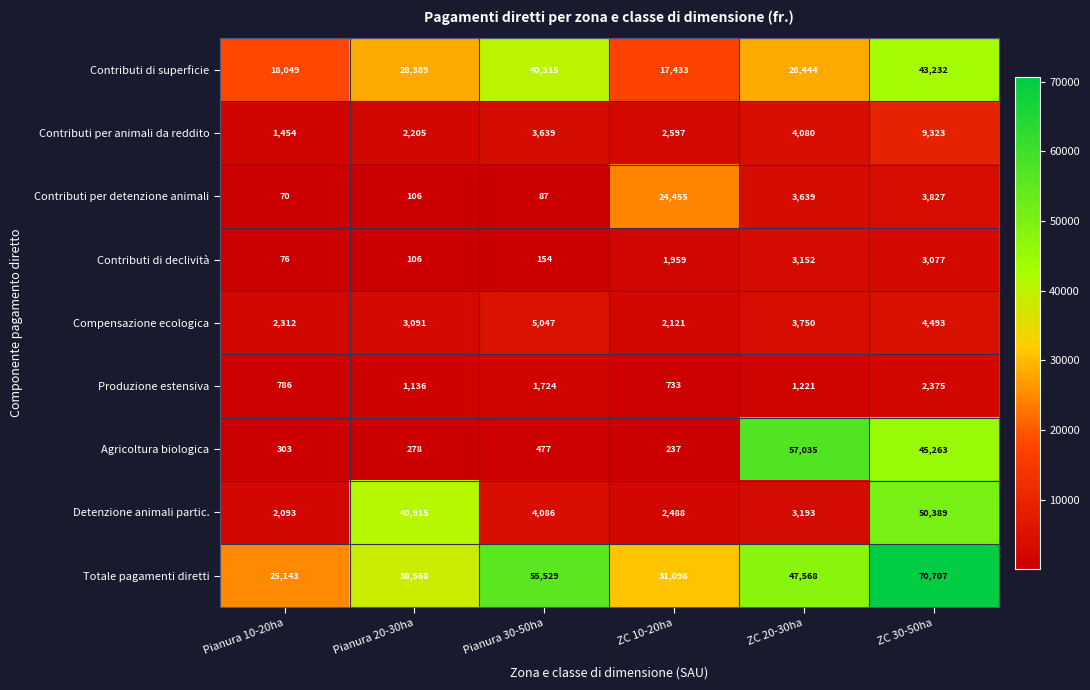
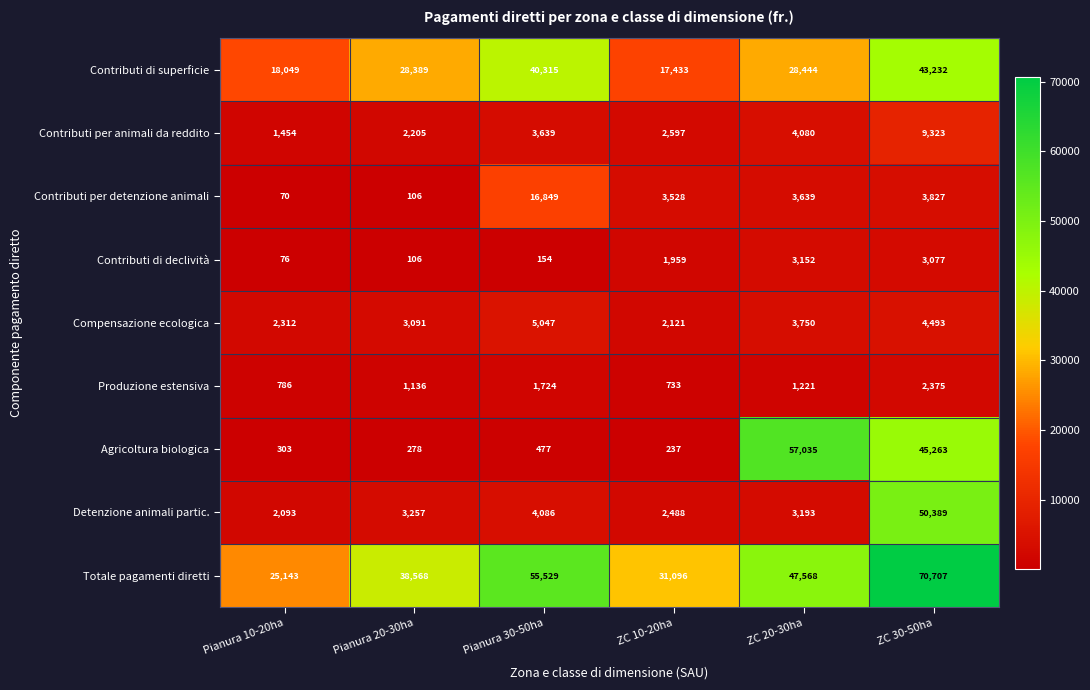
  {
    "Contributi di superficie": {
      "Pianura 10-20ha": "18,049",
      "Pianura 20-30ha": "28,389",
      "Pianura 30-50ha": "40,315",
      "ZC 10-20ha": "17,433",
      "ZC 20-30ha": "28,444",
      "ZC 30-50ha": "43,232"
    },
    "Contributi per animali da reddito": {
      "Pianura 10-20ha": "1,454",
      "Pianura 20-30ha": "2,205",
      "Pianura 30-50ha": "3,639",
      "ZC 10-20ha": "2,597",
      "ZC 20-30ha": "4,080",
      "ZC 30-50ha": "9,323"
    },
    "Contributi per detenzione animali": {
      "Pianura 10-20ha": "70",
      "Pianura 20-30ha": "106",
-     "Pianura 30-50ha": "87",
-     "ZC 10-20ha": "24,455",
+     "Pianura 30-50ha": "16,849",
+     "ZC 10-20ha": "3,528",
      "ZC 20-30ha": "3,639",
      "ZC 30-50ha": "3,827"
    },
    "Contributi di declività": {
      "Pianura 10-20ha": "76",
      "Pianura 20-30ha": "106",
      "Pianura 30-50ha": "154",
      "ZC 10-20ha": "1,959",
      "ZC 20-30ha": "3,152",
      "ZC 30-50ha": "3,077"
    },
    "Compensazione ecologica": {
      "Pianura 10-20ha": "2,312",
      "Pianura 20-30ha": "3,091",
      "Pianura 30-50ha": "5,047",
      "ZC 10-20ha": "2,121",
      "ZC 20-30ha": "3,750",
      "ZC 30-50ha": "4,493"
    },
    "Produzione estensiva": {
      "Pianura 10-20ha": "786",
      "Pianura 20-30ha": "1,136",
      "Pianura 30-50ha": "1,724",
      "ZC 10-20ha": "733",
      "ZC 20-30ha": "1,221",
      "ZC 30-50ha": "2,375"
    },
    "Agricoltura biologica": {
      "Pianura 10-20ha": "303",
      "Pianura 20-30ha": "278",
      "Pianura 30-50ha": "477",
      "ZC 10-20ha": "237",
      "ZC 20-30ha": "57,035",
      "ZC 30-50ha": "45,263"
    },
    "Detenzione animali partic.": {
      "Pianura 10-20ha": "2,093",
-     "Pianura 20-30ha": "40,915",
+     "Pianura 20-30ha": "3,257",
      "Pianura 30-50ha": "4,086",
      "ZC 10-20ha": "2,488",
      "ZC 20-30ha": "3,193",
      "ZC 30-50ha": "50,389"
    },
    "Totale pagamenti diretti": {
      "Pianura 10-20ha": "25,143",
      "Pianura 20-30ha": "38,568",
      "Pianura 30-50ha": "55,529",
      "ZC 10-20ha": "31,096",
      "ZC 20-30ha": "47,568",
      "ZC 30-50ha": "70,707"
    }
  }
